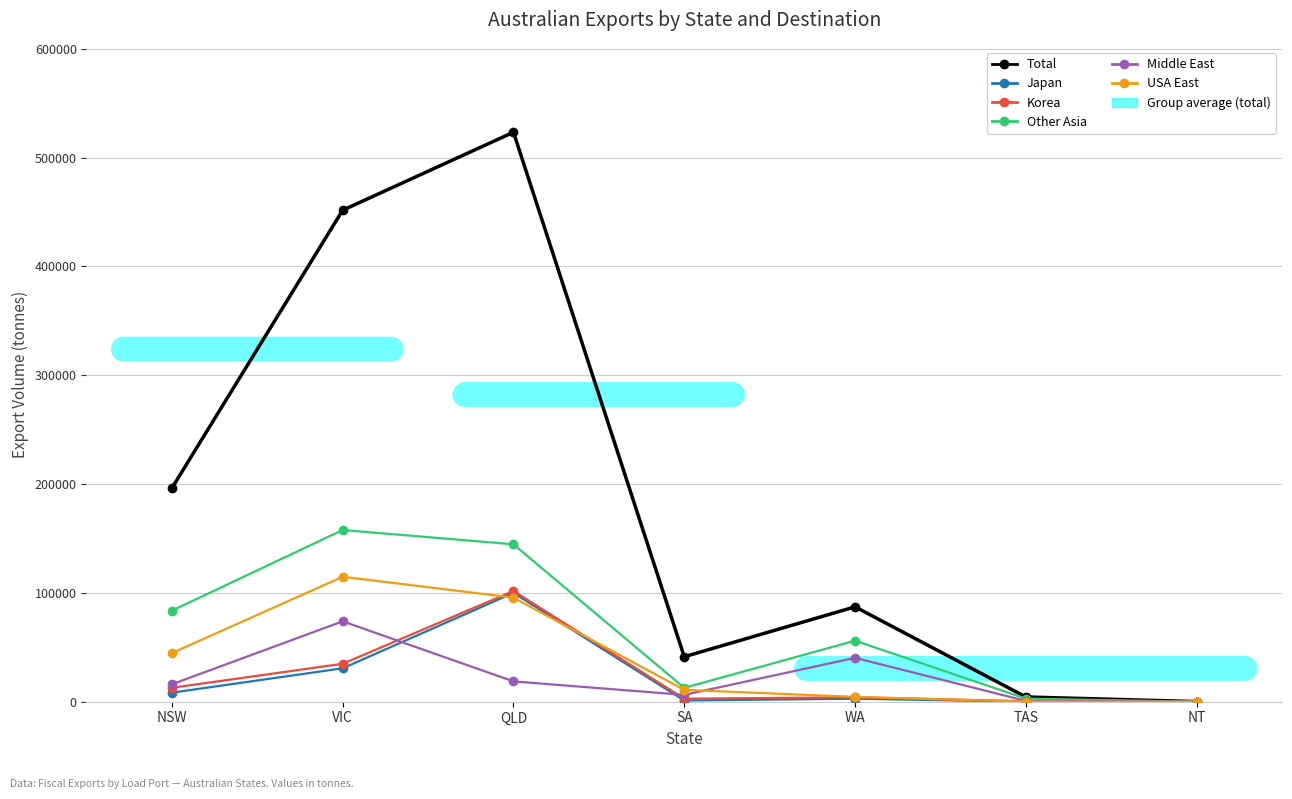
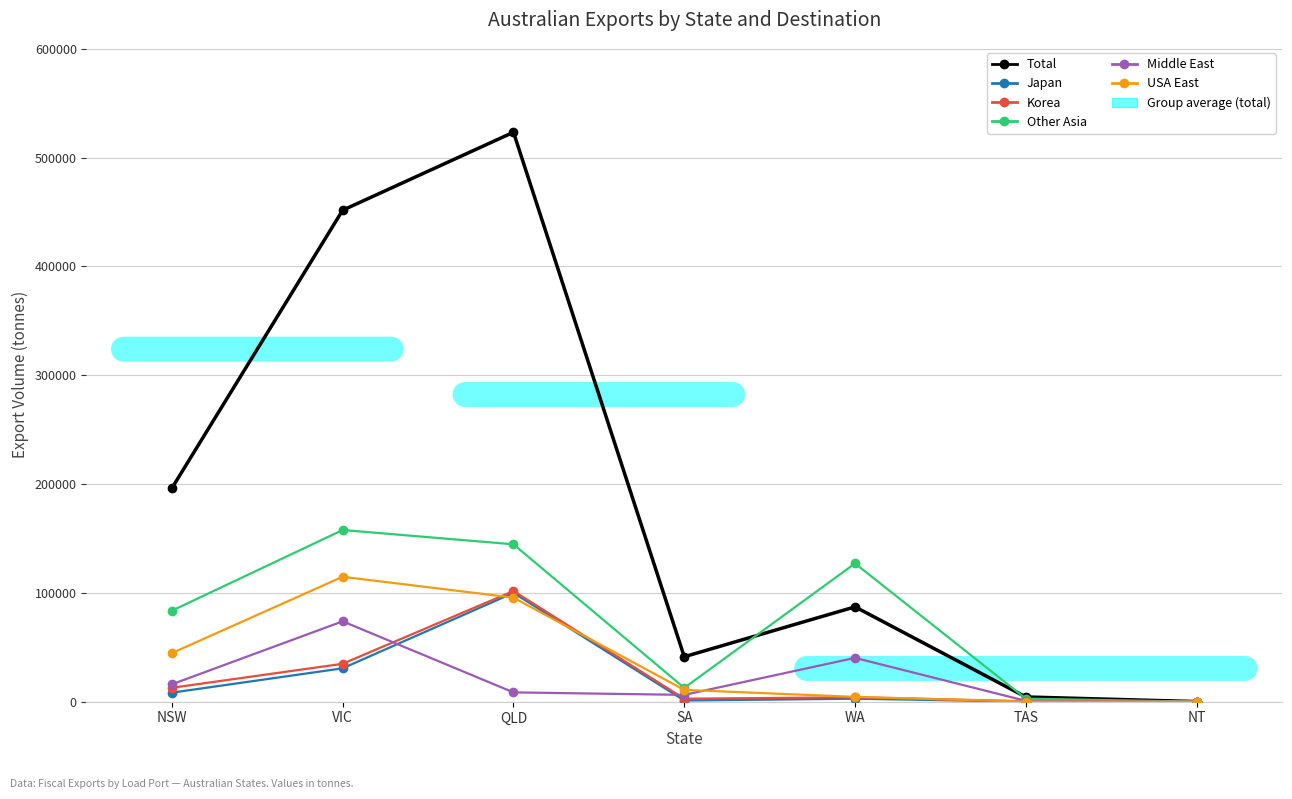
  {
    "Total": {
      "NSW": 196000,
      "VIC": 452000,
      "QLD": 523000,
      "SA": 41000,
      "WA": 87000
    },
    "Japan": {
      "NSW": 8000,
      "VIC": 31000
    },
    "Korea": {
      "NSW": 13000,
      "VIC": 35000
    },
    "Other Asia": {
      "NSW": 84000,
      "VIC": 158000,
      "QLD": 145000,
-     "WA": 56000
+     "WA": 127000
    },
    "Middle East": {
      "NSW": 16000,
      "VIC": 74000,
-     "QLD": 19000,
+     "QLD": 9000,
      "SA": 6000,
      "WA": 40000
    },
    "USA East": {
      "NSW": 45000,
      "VIC": 115000,
      "QLD": 96000
    }
  }
